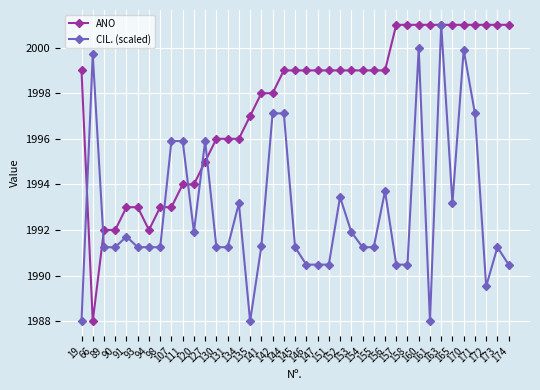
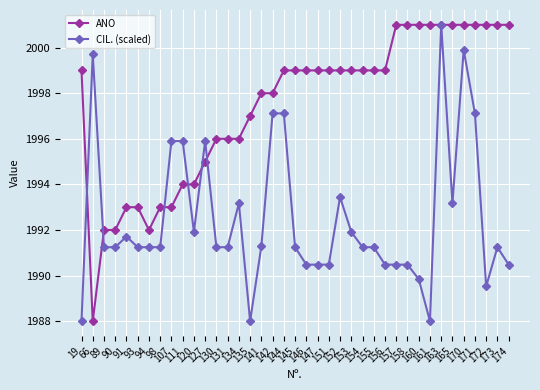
  {
    "ANO": {
      "19": 1999.0,
      "66": 1988.0,
      "89": 1992.0,
      "90": 1992.0,
      "91": 1993.0,
      "93": 1993.0,
      "94": 1992.0,
      "98": 1993.0,
      "107": 1993.0,
      "111": 1994.0,
      "120": 1994.0,
      "127": 1995.0,
      "130": 1996.0,
      "131": 1996.0,
      "134": 1996.0,
      "135": 1997.0,
      "141": 1998.0,
      "142": 1998.0,
      "144": 1999.0,
      "145": 1999.0,
      "146": 1999.0,
      "147": 1999.0,
      "151": 1999.0,
      "152": 1999.0,
      "153": 1999.0,
      "154": 1999.0,
      "155": 1999.0,
      "156": 1999.0,
      "157": 2001.0,
      "158": 2001.0,
      "160": 2001.0,
      "161": 2001.0,
      "165": 2001.0,
      "170": 2001.0,
      "171": 2001.0,
      "172": 2001.0,
      "173": 2001.0,
      "174": 2001.0
    },
    "CIL. (scaled)": {
      "19": 1988.0,
      "66": 1999.7,
      "89": 1991.2,
      "90": 1991.2,
      "91": 1991.7,
      "93": 1991.2,
      "94": 1991.2,
      "98": 1991.2,
      "107": 1995.9,
      "111": 1995.9,
      "120": 1991.9,
      "127": 1995.9,
      "130": 1991.2,
      "131": 1991.2,
      "134": 1993.2,
      "135": 1988.0,
      "141": 1991.3,
      "142": 1997.1,
      "144": 1997.1,
      "145": 1991.2,
      "146": 1990.5,
      "147": 1990.5,
      "151": 1990.5,
      "152": 1993.4,
      "153": 1991.9,
      "154": 1991.2,
      "155": 1991.2,
-     "156": 1993.7,
+     "156": 1990.5,
      "157": 1990.5,
      "158": 1990.5,
-     "160": 2000.0,
+     "160": 1989.8,
      "161": 1988.0,
      "165": 1993.2,
      "170": 1999.9,
      "171": 1997.1,
      "172": 1989.5,
      "173": 1991.2,
      "174": 1990.5
    }
  }
